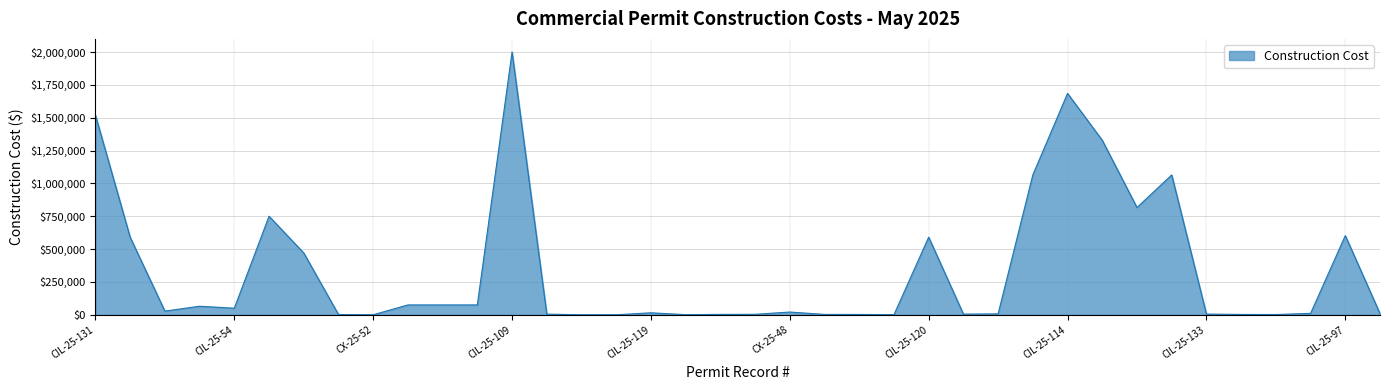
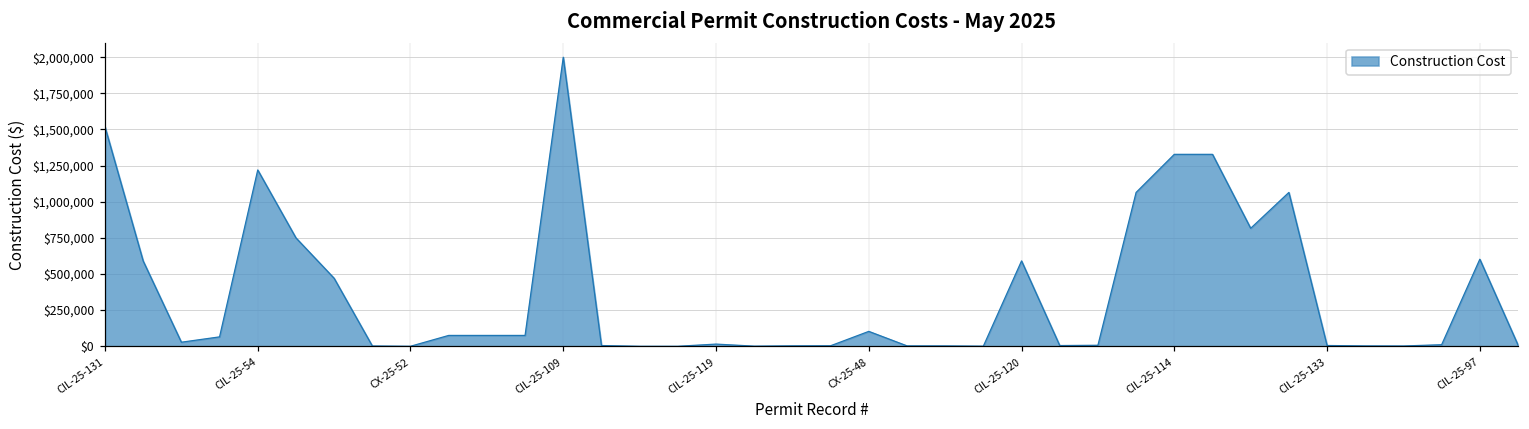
  {
    "CIL-25-131": "$1,520,000",
-   "CIL-25-54": "$50,000",
+   "CIL-25-54": "$1,220,000",
    "CX-25-52": "$0",
    "CIL-25-109": "$2,000,000",
    "CIL-25-119": "$20,000",
-   "CX-25-48": "$20,000",
+   "CX-25-48": "$100,000",
    "CIL-25-120": "$590,000",
-   "CIL-25-114": "$1,680,000",
+   "CIL-25-114": "$1,330,000",
    "CIL-25-133": "$10,000",
    "CIL-25-97": "$600,000"
  }
